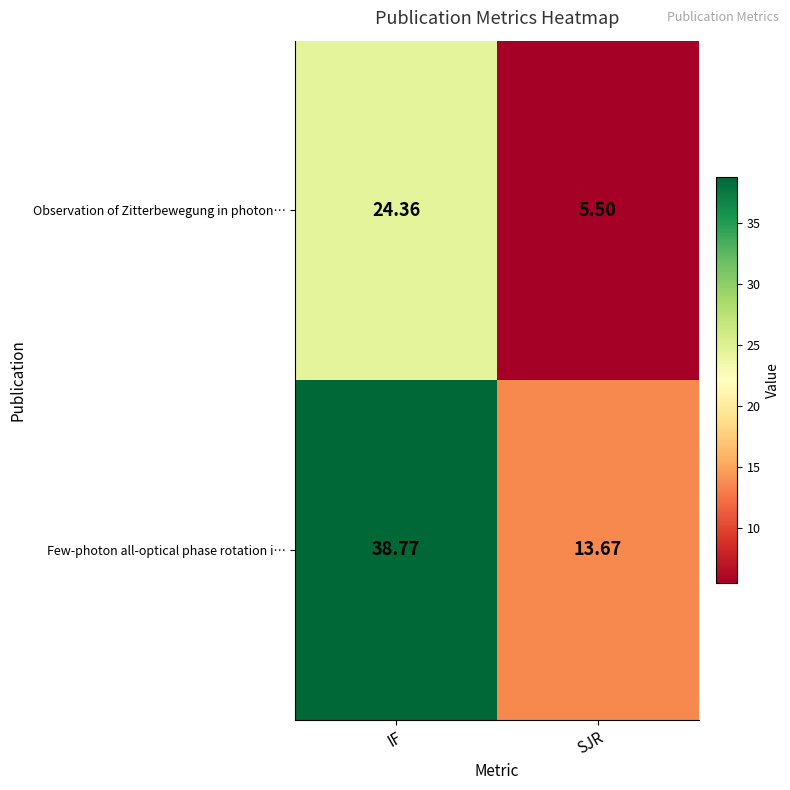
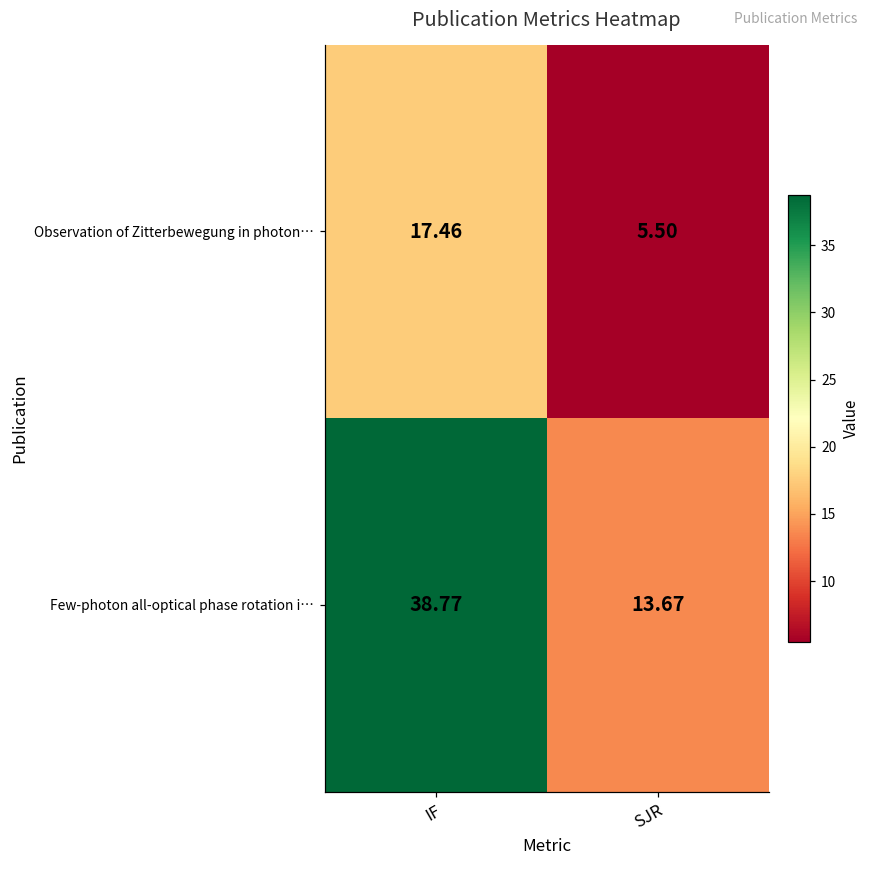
  {
    "Observation of Zitterbewegung in photon…": {
-     "IF": 24.36,
+     "IF": 17.46,
      "SJR": 5.50
    },
    "Few-photon all-optical phase rotation i…": {
      "IF": 38.77,
      "SJR": 13.67
    }
  }
